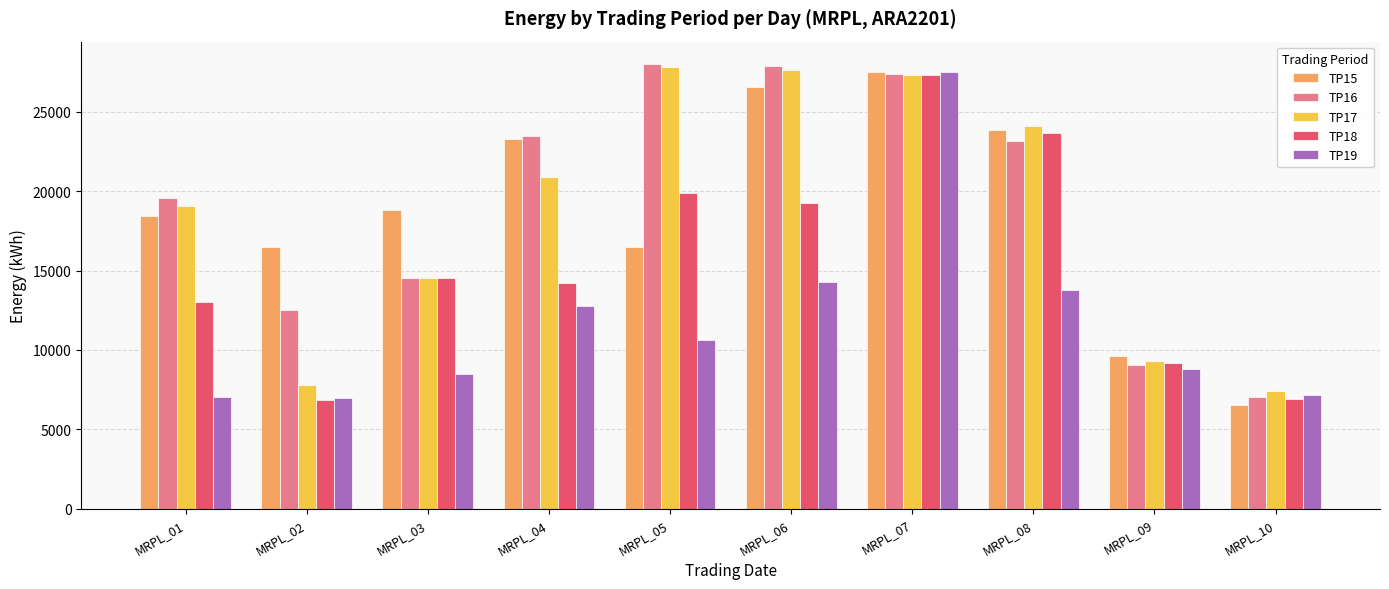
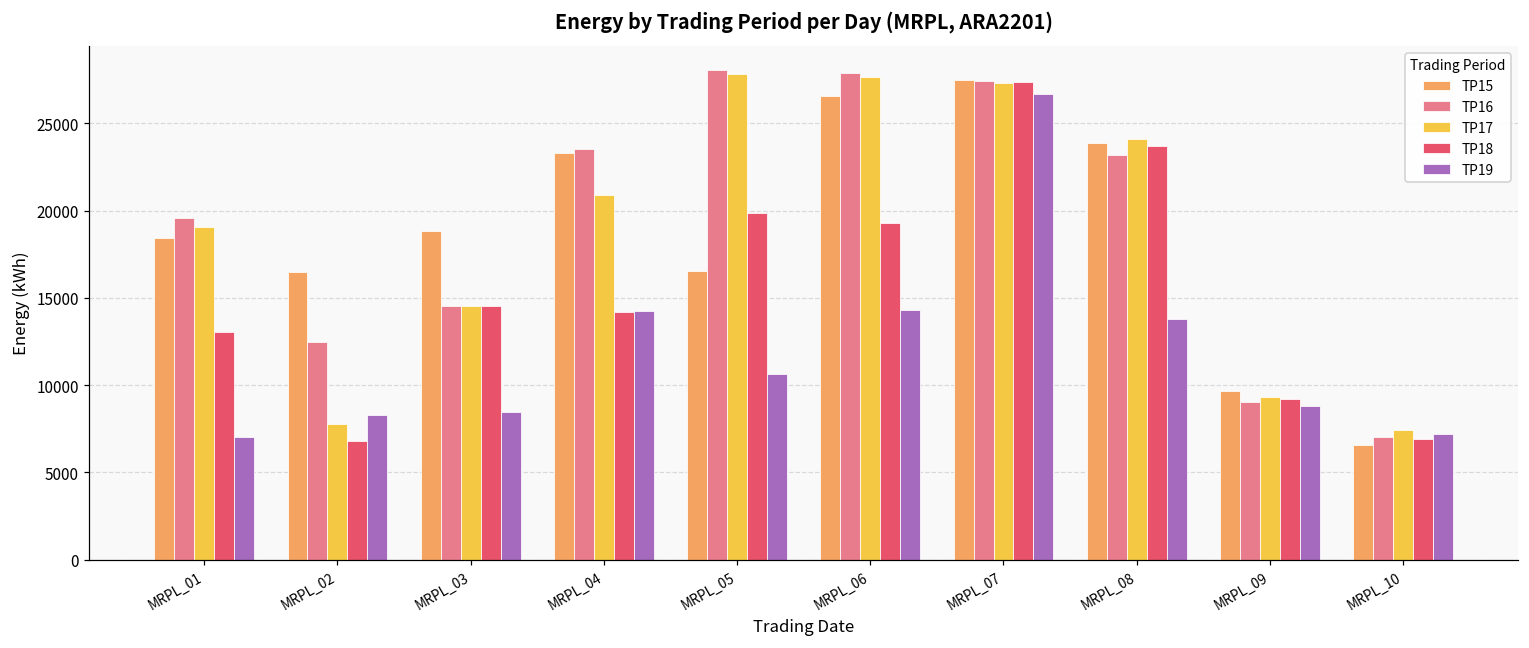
  {
    "TP19": {
      "MRPL_01": 7000,
-     "MRPL_02": 7000,
+     "MRPL_02": 8300,
      "MRPL_03": 8500,
-     "MRPL_04": 12800,
+     "MRPL_04": 14200,
      "MRPL_05": 10600,
      "MRPL_06": 14300,
-     "MRPL_07": 27500,
+     "MRPL_07": 26700,
      "MRPL_08": 13800,
      "MRPL_09": 8800,
      "MRPL_10": 7200
    }
  }
